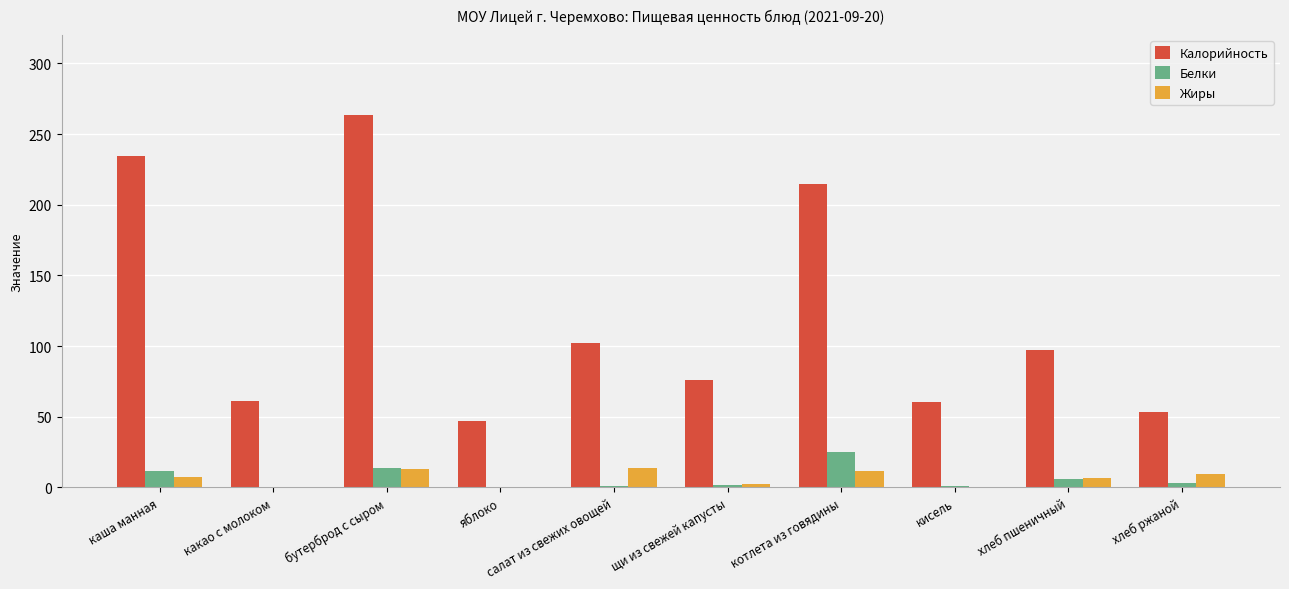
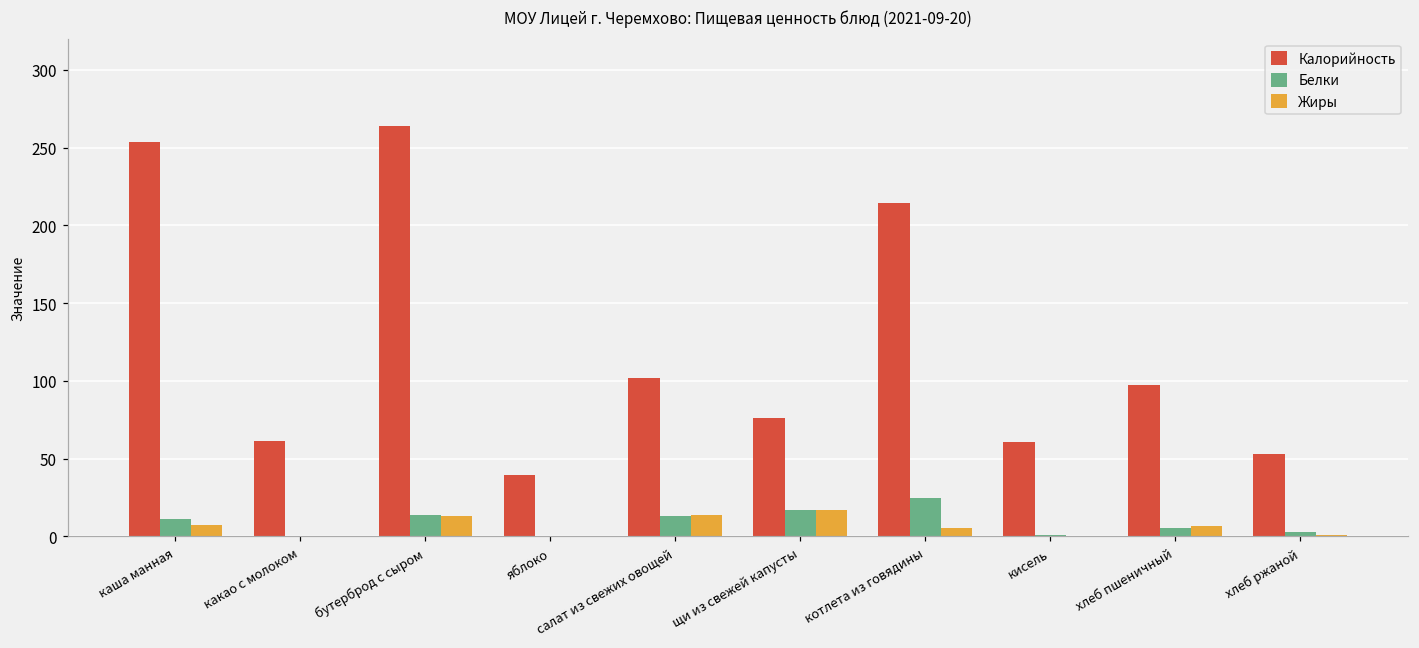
  {
    "Калорийность": {
-     "каша манная": 234,
+     "каша манная": 254,
      "какао с молоком": 61,
      "бутерброд с сыром": 264,
-     "яблоко": 47,
+     "яблоко": 39,
      "салат из свежих овощей": 102,
      "щи из свежей капусты": 76,
      "котлета из говядины": 214,
      "кисель": 61,
      "хлеб пшеничный": 97,
      "хлеб ржаной": 53
    },
    "Белки": {
      "каша манная": 11,
      "бутерброд с сыром": 14,
-     "салат из свежих овощей": 1,
-     "щи из свежей капусты": 2,
+     "салат из свежих овощей": 13,
+     "щи из свежей капусты": 17,
      "котлета из говядины": 25,
      "хлеб пшеничный": 6,
      "хлеб ржаной": 3
    },
    "Жиры": {
      "каша манная": 7,
      "какао с молоком": 0,
      "бутерброд с сыром": 13,
      "салат из свежих овощей": 14,
-     "щи из свежей капусты": 3,
-     "котлета из говядины": 11,
+     "щи из свежей капусты": 17,
+     "котлета из говядины": 5,
      "хлеб пшеничный": 7,
-     "хлеб ржаной": 10
+     "хлеб ржаной": 1
    }
  }
